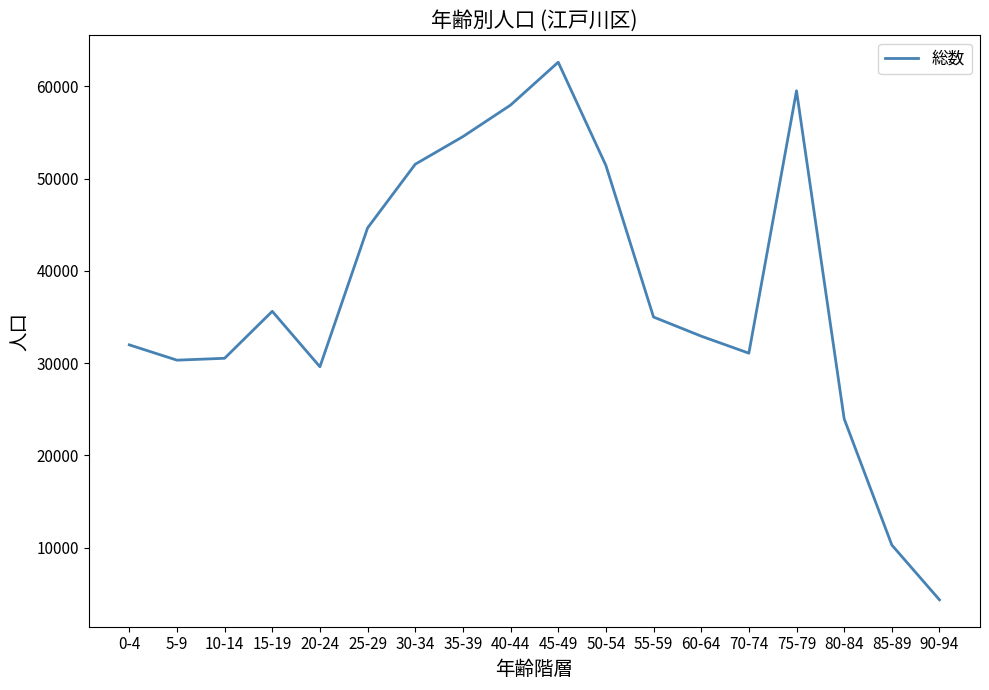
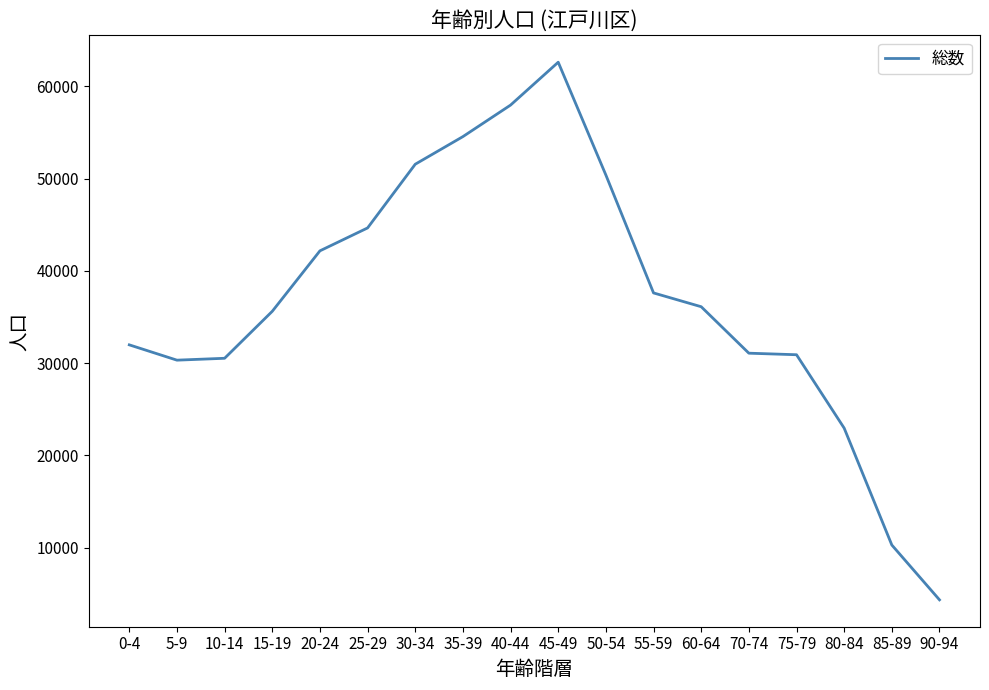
  {
    "0-4": 32000,
    "5-9": 30000,
    "10-14": 31000,
    "15-19": 36000,
-   "20-24": 30000,
+   "20-24": 42000,
    "25-29": 45000,
    "30-34": 52000,
    "35-39": 55000,
    "40-44": 58000,
    "45-49": 63000,
-   "50-54": 51000,
-   "55-59": 35000,
-   "60-64": 33000,
+   "50-54": 50000,
+   "55-59": 38000,
+   "60-64": 36000,
    "70-74": 31000,
-   "75-79": 60000,
-   "80-84": 24000,
+   "75-79": 31000,
+   "80-84": 23000,
    "85-89": 10000,
    "90-94": 4000
  }
